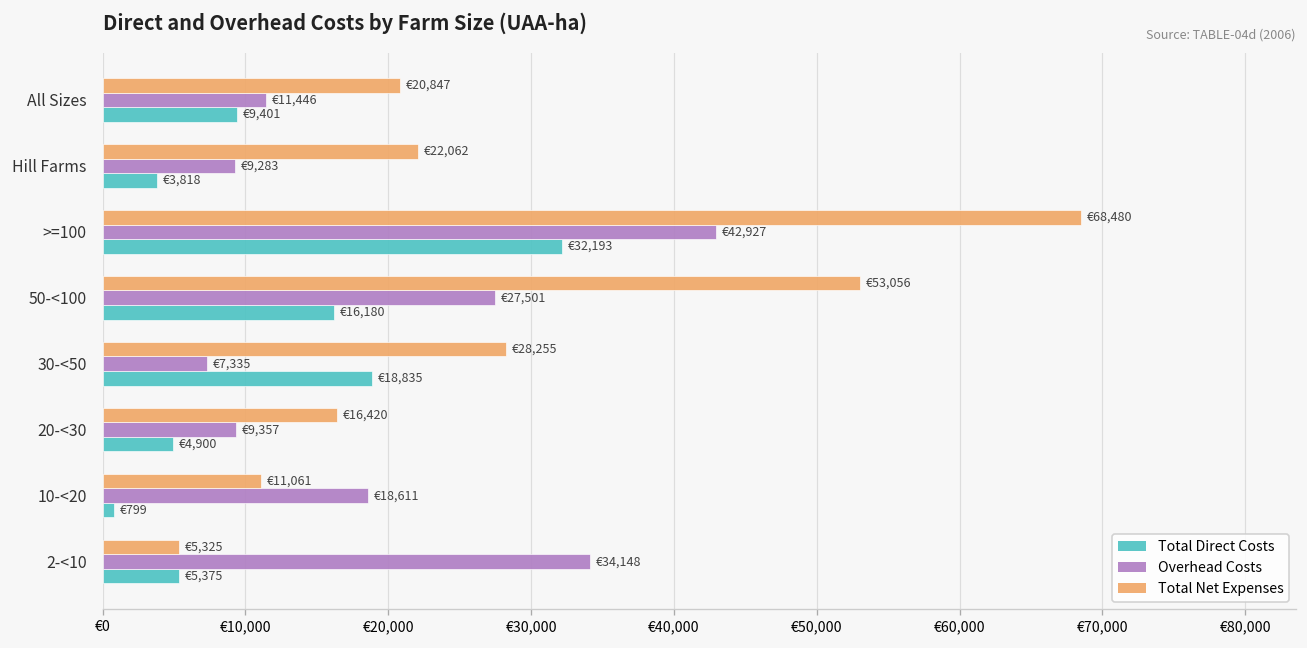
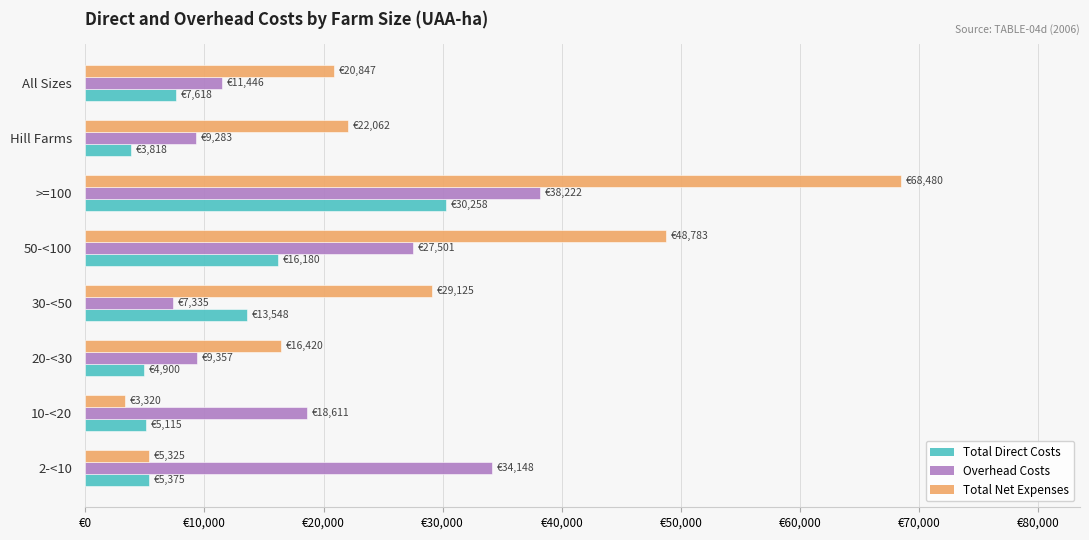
  {
    "Total Direct Costs": {
-     "All Sizes": "€9,401",
+     "All Sizes": "€7,618",
      "Hill Farms": "€3,818",
-     ">=100": "€32,193",
+     ">=100": "€30,258",
      "50-<100": "€16,180",
-     "30-<50": "€18,835",
+     "30-<50": "€13,548",
      "20-<30": "€4,900",
-     "10-<20": "€799",
+     "10-<20": "€5,115",
      "2-<10": "€5,375"
    },
    "Overhead Costs": {
      "All Sizes": "€11,446",
      "Hill Farms": "€9,283",
-     ">=100": "€42,927",
+     ">=100": "€38,222",
      "50-<100": "€27,501",
      "30-<50": "€7,335",
      "20-<30": "€9,357",
      "10-<20": "€18,611",
      "2-<10": "€34,148"
    },
    "Total Net Expenses": {
      "All Sizes": "€20,847",
      "Hill Farms": "€22,062",
      ">=100": "€68,480",
-     "50-<100": "€53,056",
-     "30-<50": "€28,255",
+     "50-<100": "€48,783",
+     "30-<50": "€29,125",
      "20-<30": "€16,420",
-     "10-<20": "€11,061",
+     "10-<20": "€3,320",
      "2-<10": "€5,325"
    }
  }
